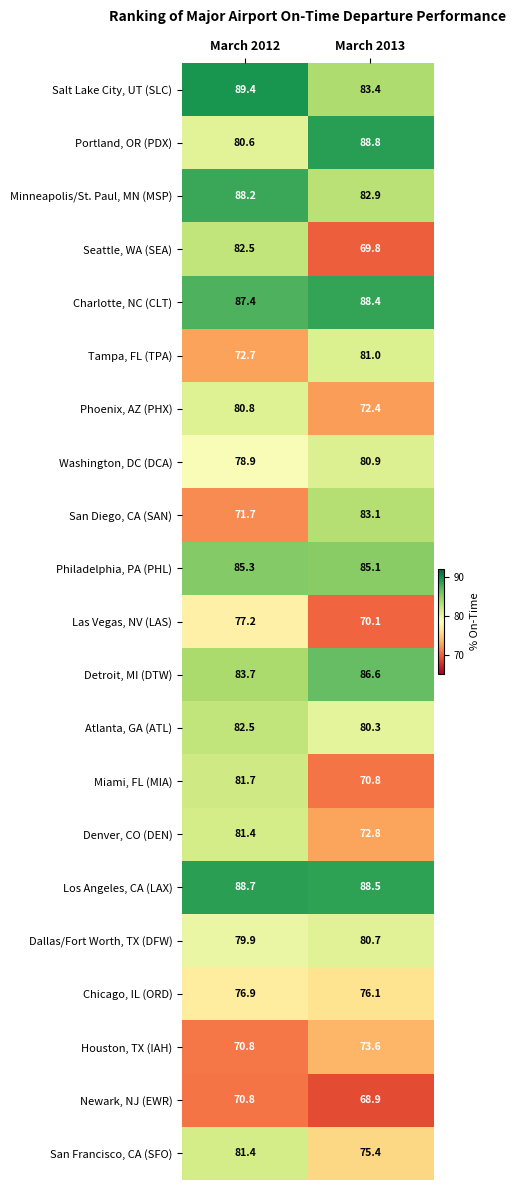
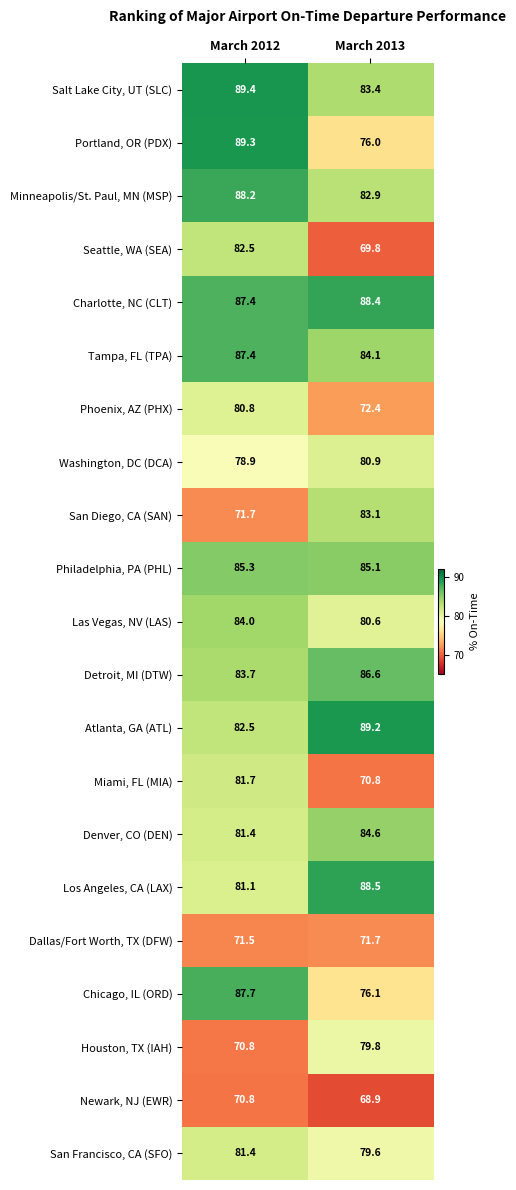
  {
    "Salt Lake City, UT (SLC)": {
      "March 2012": 89.4,
      "March 2013": 83.4
    },
    "Portland, OR (PDX)": {
-     "March 2012": 80.6,
-     "March 2013": 88.8
+     "March 2012": 89.3,
+     "March 2013": 76.0
    },
    "Minneapolis/St. Paul, MN (MSP)": {
      "March 2012": 88.2,
      "March 2013": 82.9
    },
    "Seattle, WA (SEA)": {
      "March 2012": 82.5,
      "March 2013": 69.8
    },
    "Charlotte, NC (CLT)": {
      "March 2012": 87.4,
      "March 2013": 88.4
    },
    "Tampa, FL (TPA)": {
-     "March 2012": 72.7,
-     "March 2013": 81.0
+     "March 2012": 87.4,
+     "March 2013": 84.1
    },
    "Phoenix, AZ (PHX)": {
      "March 2012": 80.8,
      "March 2013": 72.4
    },
    "Washington, DC (DCA)": {
      "March 2012": 78.9,
      "March 2013": 80.9
    },
    "San Diego, CA (SAN)": {
      "March 2012": 71.7,
      "March 2013": 83.1
    },
    "Philadelphia, PA (PHL)": {
      "March 2012": 85.3,
      "March 2013": 85.1
    },
    "Las Vegas, NV (LAS)": {
-     "March 2012": 77.2,
-     "March 2013": 70.1
+     "March 2012": 84.0,
+     "March 2013": 80.6
    },
    "Detroit, MI (DTW)": {
      "March 2012": 83.7,
      "March 2013": 86.6
    },
    "Atlanta, GA (ATL)": {
      "March 2012": 82.5,
-     "March 2013": 80.3
+     "March 2013": 89.2
    },
    "Miami, FL (MIA)": {
      "March 2012": 81.7,
      "March 2013": 70.8
    },
    "Denver, CO (DEN)": {
      "March 2012": 81.4,
-     "March 2013": 72.8
+     "March 2013": 84.6
    },
    "Los Angeles, CA (LAX)": {
-     "March 2012": 88.7,
+     "March 2012": 81.1,
      "March 2013": 88.5
    },
    "Dallas/Fort Worth, TX (DFW)": {
-     "March 2012": 79.9,
-     "March 2013": 80.7
+     "March 2012": 71.5,
+     "March 2013": 71.7
    },
    "Chicago, IL (ORD)": {
-     "March 2012": 76.9,
+     "March 2012": 87.7,
      "March 2013": 76.1
    },
    "Houston, TX (IAH)": {
      "March 2012": 70.8,
-     "March 2013": 73.6
+     "March 2013": 79.8
    },
    "Newark, NJ (EWR)": {
      "March 2012": 70.8,
      "March 2013": 68.9
    },
    "San Francisco, CA (SFO)": {
      "March 2012": 81.4,
-     "March 2013": 75.4
+     "March 2013": 79.6
    }
  }
